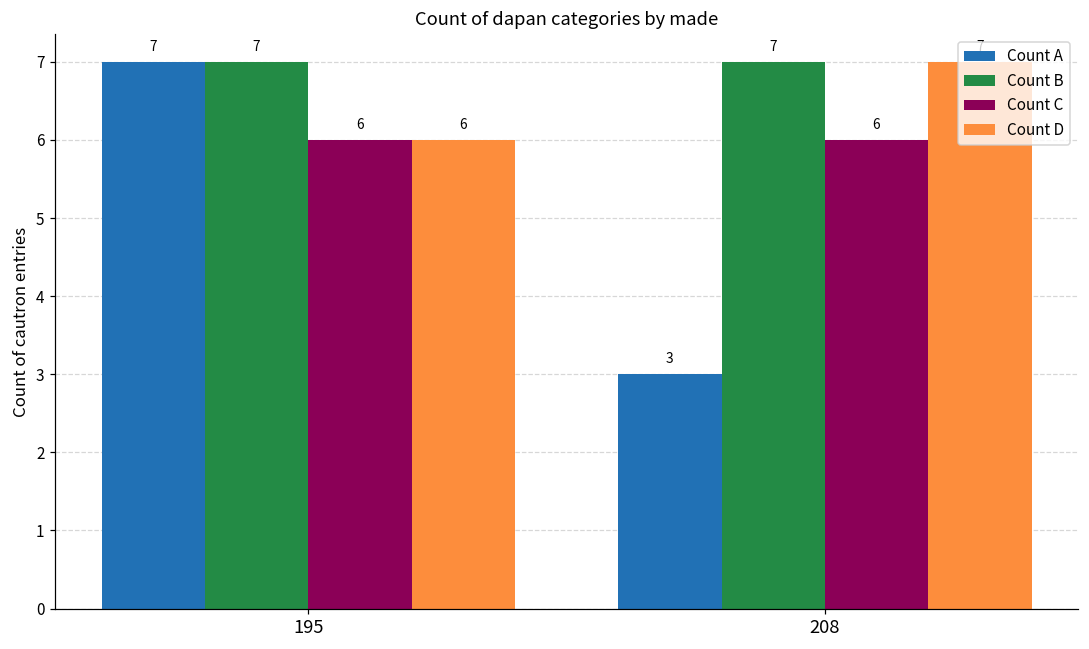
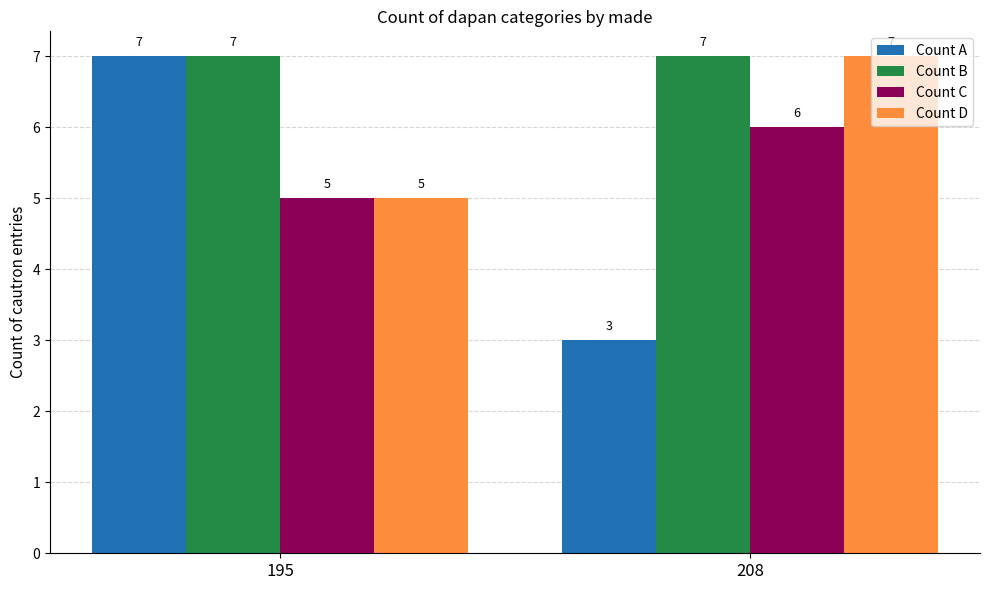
  {
    "Count A": {
      "195": 7,
      "208": 3
    },
    "Count B": {
      "195": 7,
      "208": 7
    },
    "Count C": {
-     "195": 6,
+     "195": 5,
      "208": 6
    },
    "Count D": {
-     "195": 6
+     "195": 5
    }
  }
